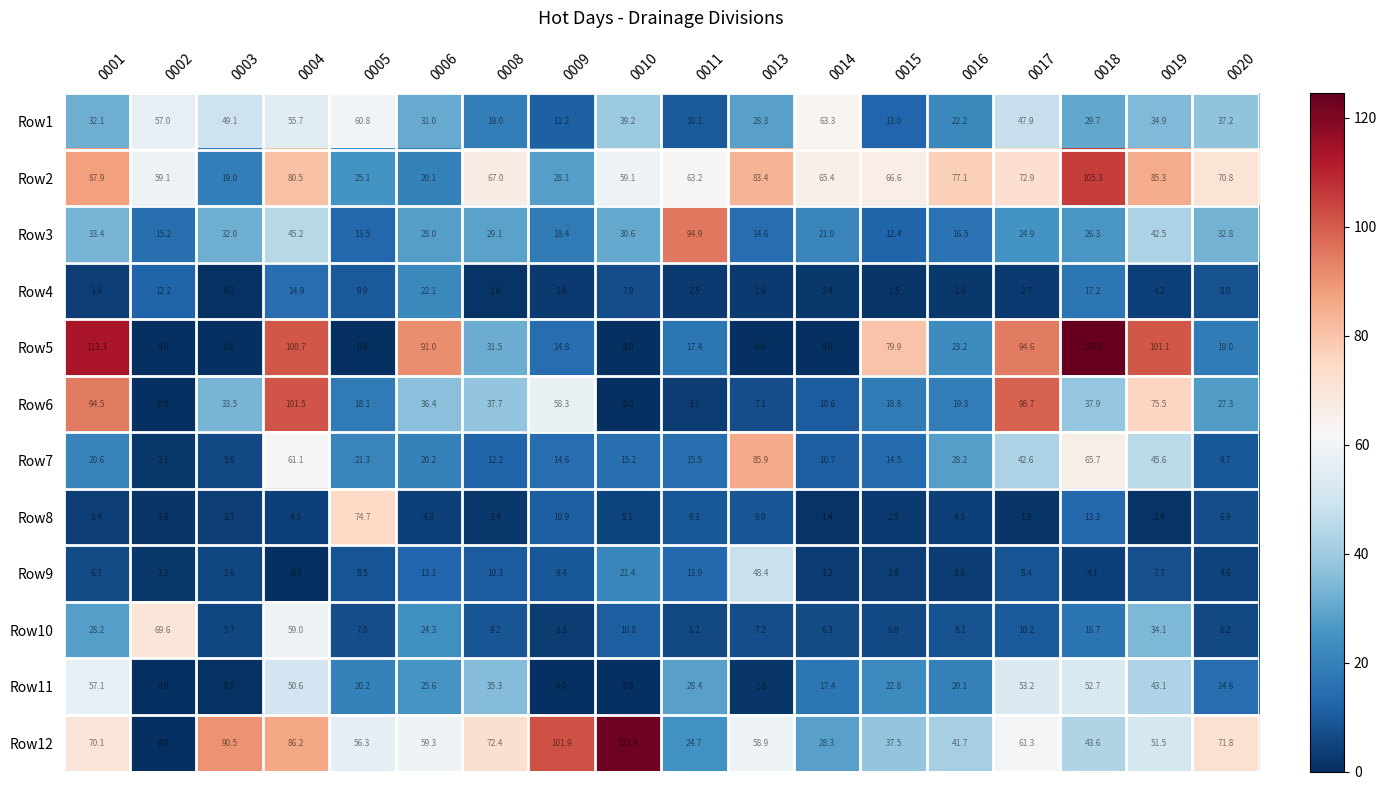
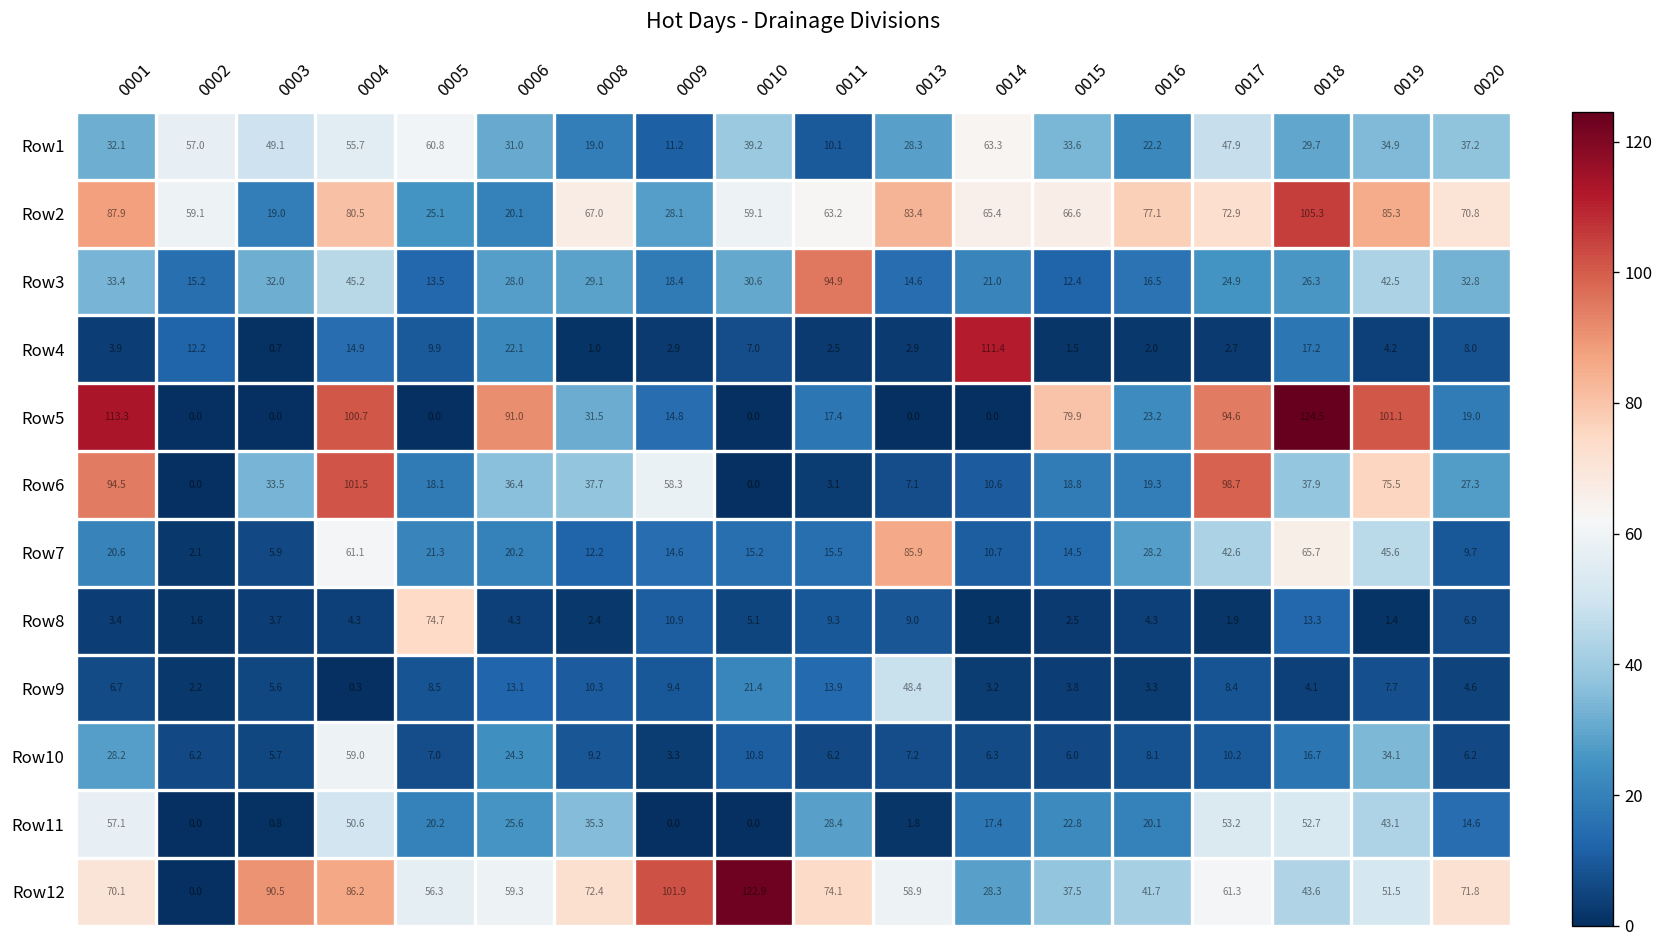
  {
    "Row1": {
      "0001": 32.1,
      "0002": 57.0,
      "0003": 49.1,
      "0004": 55.7,
      "0005": 60.8,
      "0006": 31.0,
      "0008": 19.0,
      "0009": 11.2,
      "0010": 39.2,
      "0011": 10.1,
      "0013": 28.3,
      "0014": 63.3,
-     "0015": 13.0,
+     "0015": 33.6,
      "0016": 22.2,
      "0017": 47.9,
      "0018": 29.7,
      "0019": 34.9,
      "0020": 37.2
    },
    "Row4": {
      "0001": 3.9,
      "0002": 12.2,
      "0003": 0.7,
      "0004": 14.9,
      "0005": 9.9,
      "0006": 22.1,
      "0008": 1.0,
      "0009": 2.9,
      "0010": 7.0,
      "0011": 2.5,
      "0013": 2.9,
-     "0014": 2.4,
+     "0014": 111.4,
      "0015": 1.5,
      "0016": 2.0,
      "0017": 2.7,
      "0018": 17.2,
      "0019": 4.2,
      "0020": 8.0
    },
    "Row10": {
      "0001": 28.2,
-     "0002": 69.6,
+     "0002": 6.2,
      "0003": 5.7,
      "0004": 59.0,
      "0005": 7.0,
      "0006": 24.3,
      "0008": 9.2,
      "0009": 3.3,
      "0010": 10.8,
      "0011": 6.2,
      "0013": 7.2,
      "0014": 6.3,
      "0015": 6.0,
      "0016": 8.1,
      "0017": 10.2,
      "0018": 16.7,
      "0019": 34.1,
      "0020": 6.2
    },
    "Row12": {
      "0001": 70.1,
      "0002": 0.0,
      "0003": 90.5,
      "0004": 86.2,
      "0005": 56.3,
      "0006": 59.3,
      "0008": 72.4,
      "0009": 101.9,
      "0010": 122.9,
-     "0011": 24.7,
+     "0011": 74.1,
      "0013": 58.9,
      "0014": 28.3,
      "0015": 37.5,
      "0016": 41.7,
      "0017": 61.3,
      "0018": 43.6,
      "0019": 51.5,
      "0020": 71.8
    }
  }
